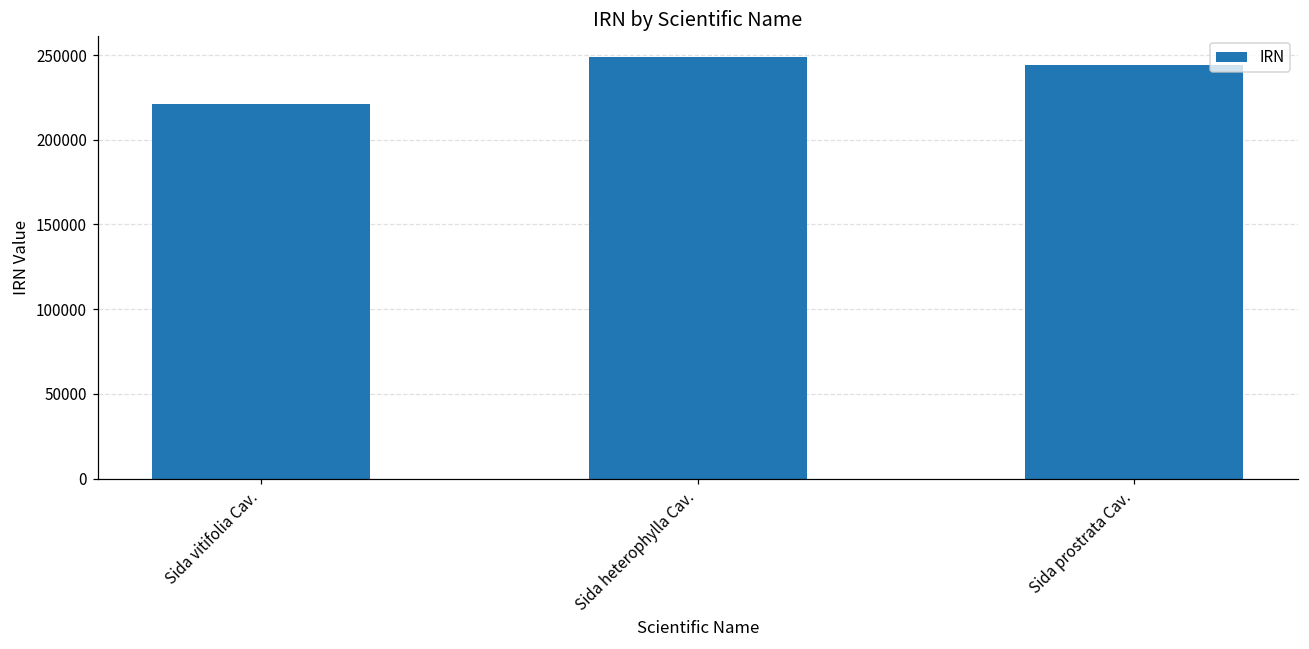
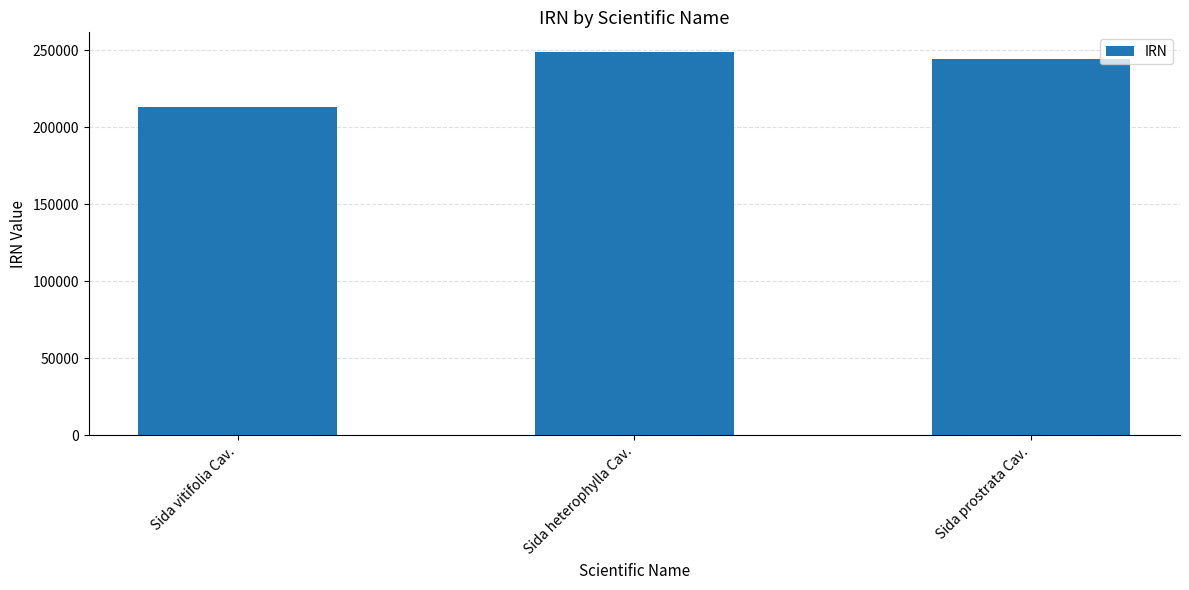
  {
-   "Sida vitifolia Cav.": 221000,
+   "Sida vitifolia Cav.": 213000,
    "Sida heterophylla Cav.": 249000,
    "Sida prostrata Cav.": 244000
  }
